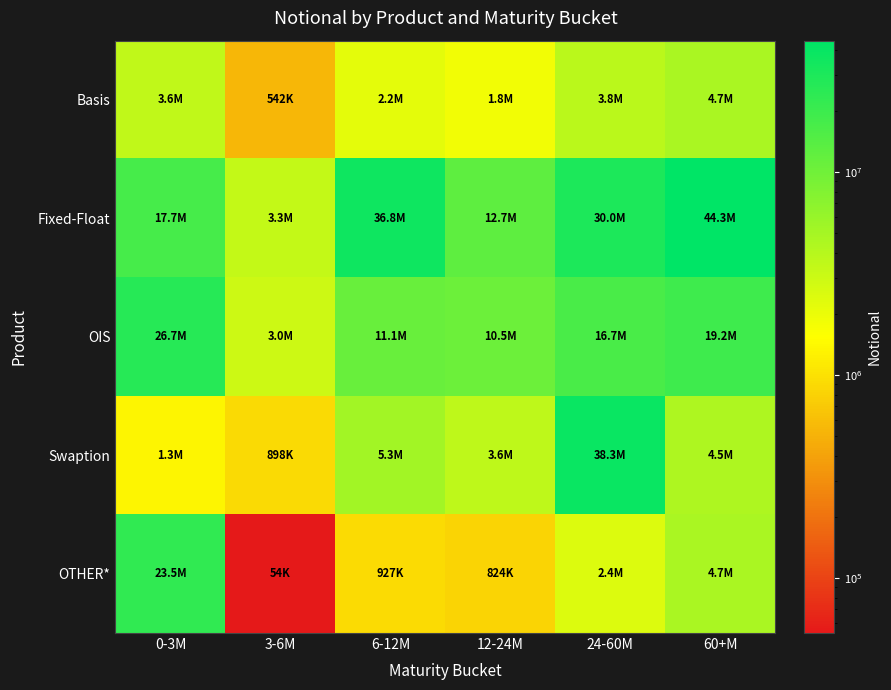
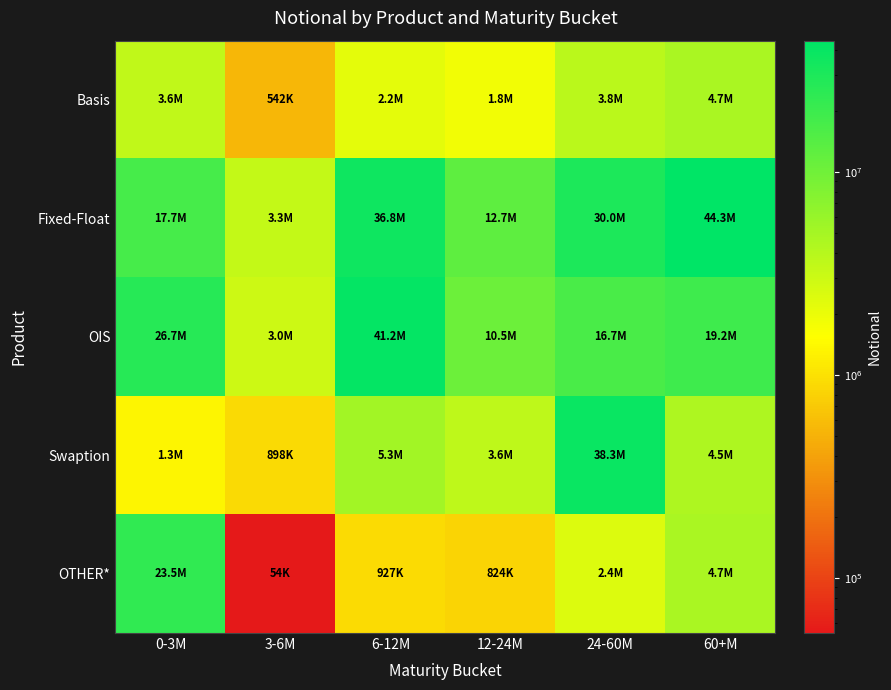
  {
    "Basis": {
      "0-3M": "3.6M",
      "3-6M": "542K",
      "6-12M": "2.2M",
      "12-24M": "1.8M",
      "24-60M": "3.8M",
      "60+M": "4.7M"
    },
    "Fixed-Float": {
      "0-3M": "17.7M",
      "3-6M": "3.3M",
      "6-12M": "36.8M",
      "12-24M": "12.7M",
      "24-60M": "30.0M",
      "60+M": "44.3M"
    },
    "OIS": {
      "0-3M": "26.7M",
      "3-6M": "3.0M",
-     "6-12M": "11.1M",
+     "6-12M": "41.2M",
      "12-24M": "10.5M",
      "24-60M": "16.7M",
      "60+M": "19.2M"
    },
    "Swaption": {
      "0-3M": "1.3M",
      "3-6M": "898K",
      "6-12M": "5.3M",
      "12-24M": "3.6M",
      "24-60M": "38.3M",
      "60+M": "4.5M"
    },
    "OTHER*": {
      "0-3M": "23.5M",
      "3-6M": "54K",
      "6-12M": "927K",
      "12-24M": "824K",
      "24-60M": "2.4M",
      "60+M": "4.7M"
    }
  }
